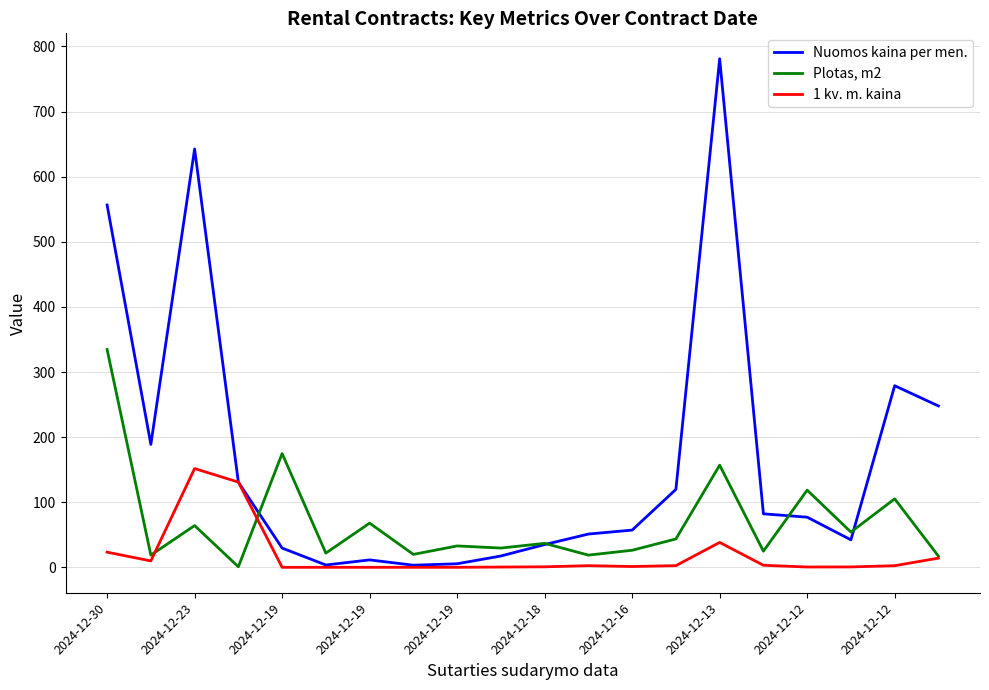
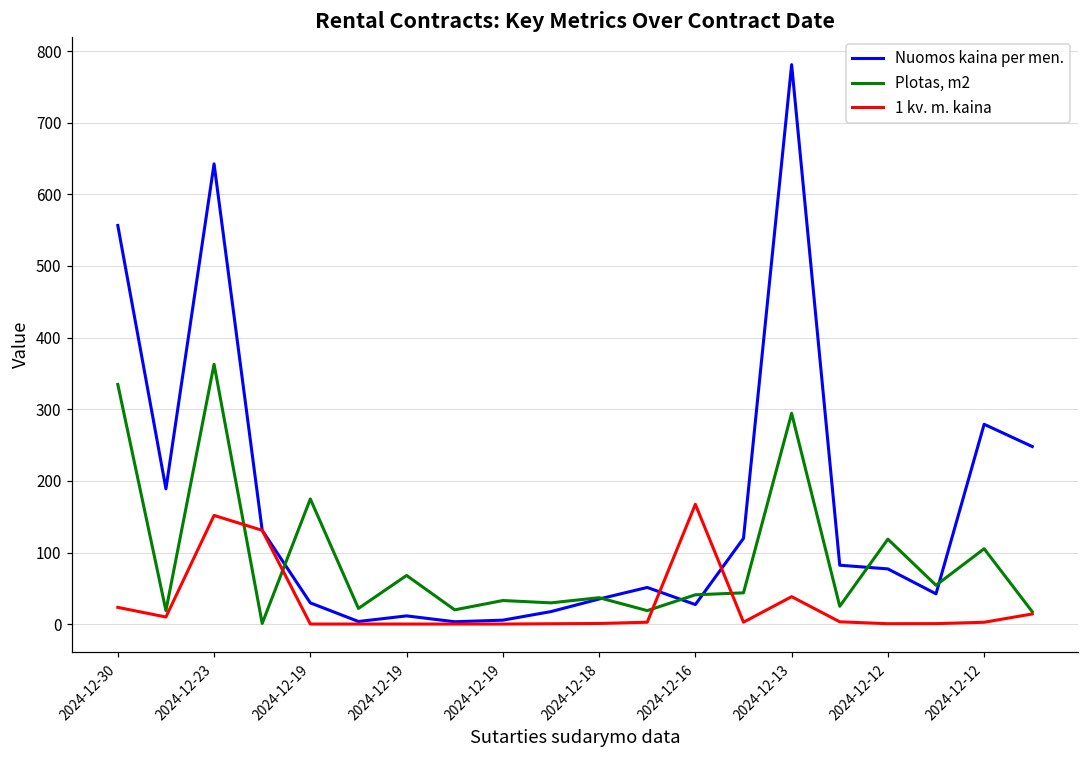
  {
    "Nuomos kaina per men.": {
      "2024-12-30": 560,
      "2024-12-23": 640,
-     "2024-12-16": 60,
+     "2024-12-16": 30,
      "2024-12-13": 780
    },
    "Plotas, m2": {
      "2024-12-30": 330,
-     "2024-12-23": 60,
-     "2024-12-16": 30,
-     "2024-12-13": 160
+     "2024-12-23": 360,
+     "2024-12-16": 40,
+     "2024-12-13": 290
    },
    "1 kv. m. kaina": {
      "2024-12-30": 20,
      "2024-12-23": 150,
      "2024-12-18": 0,
-     "2024-12-16": 0,
+     "2024-12-16": 170,
      "2024-12-13": 40
    }
  }
